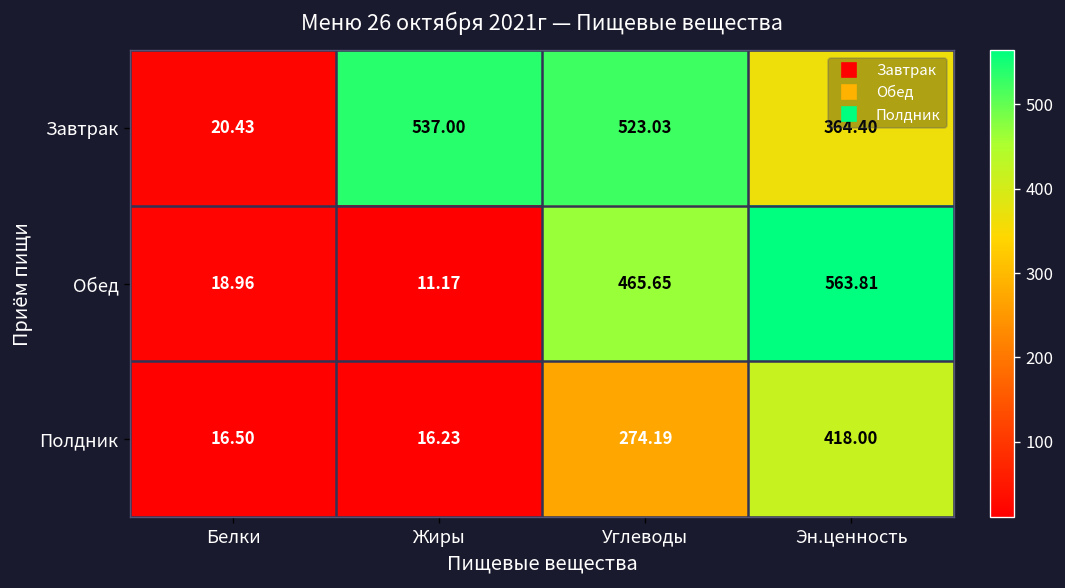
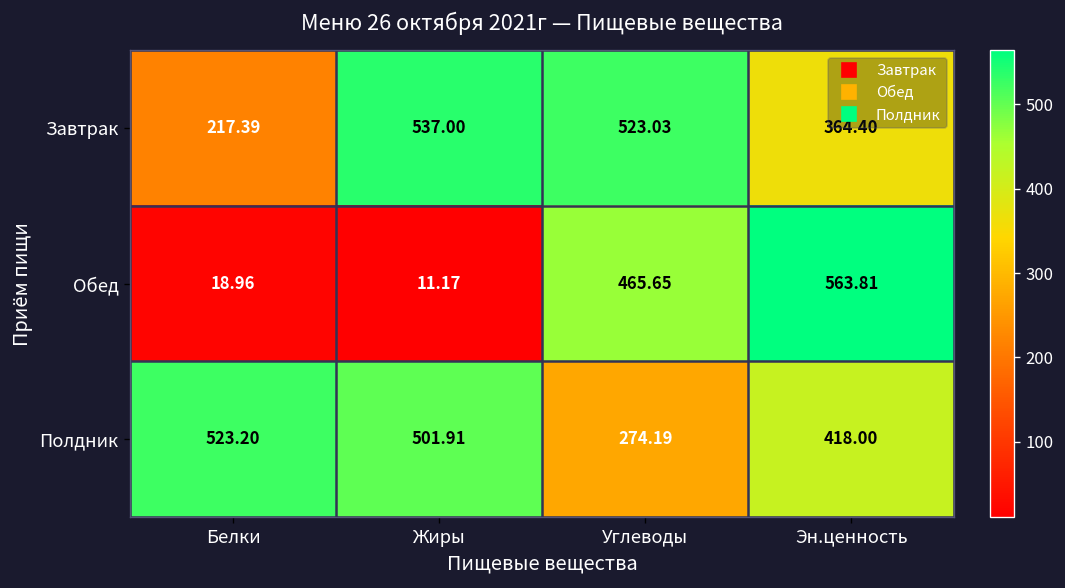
  {
    "Завтрак": {
-     "Белки": 20.43,
+     "Белки": 217.39,
      "Жиры": 537.00,
      "Углеводы": 523.03
    },
    "Обед": {
      "Белки": 18.96,
      "Жиры": 11.17,
      "Углеводы": 465.65,
      "Эн.ценность": 563.81
    },
    "Полдник": {
-     "Белки": 16.50,
-     "Жиры": 16.23,
+     "Белки": 523.20,
+     "Жиры": 501.91,
      "Углеводы": 274.19,
      "Эн.ценность": 418.00
    }
  }
